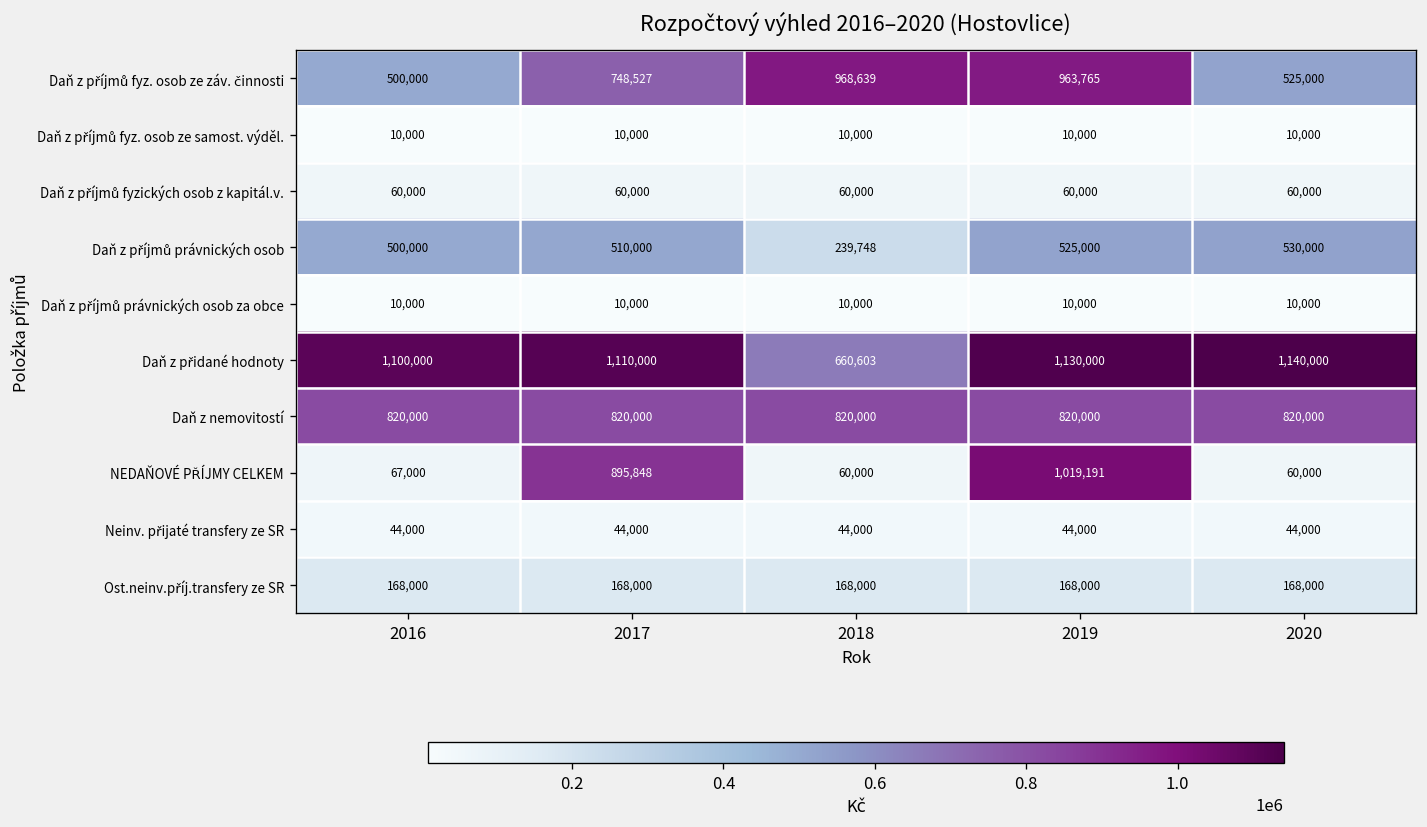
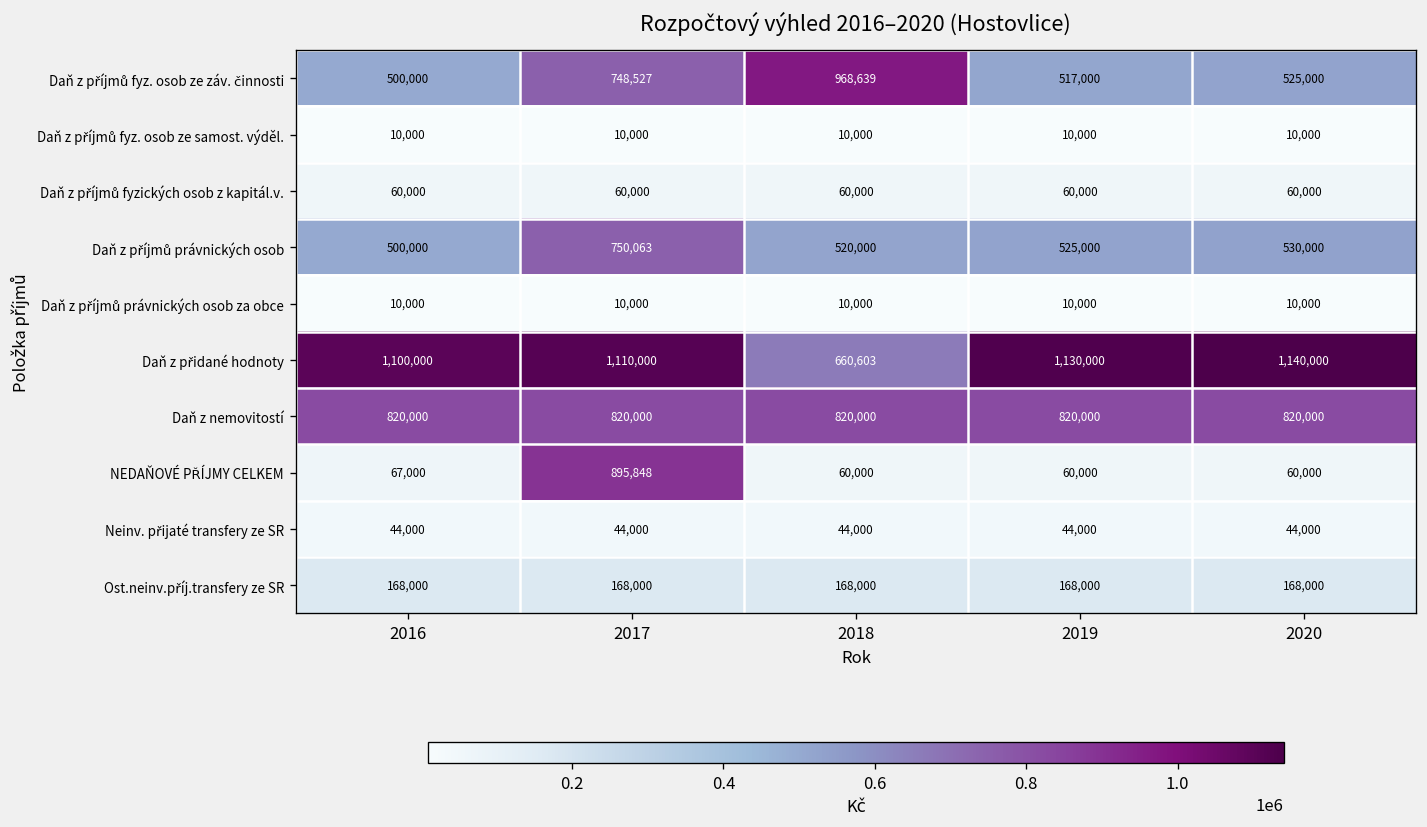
  {
    "Daň z příjmů fyz. osob ze záv. činnosti": {
      "2016": "500,000",
      "2017": "748,527",
      "2018": "968,639",
-     "2019": "963,765",
+     "2019": "517,000",
      "2020": "525,000"
    },
    "Daň z příjmů fyz. osob ze samost. výděl.": {
      "2016": "10,000",
      "2017": "10,000",
      "2018": "10,000",
      "2019": "10,000",
      "2020": "10,000"
    },
    "Daň z příjmů fyzických osob z kapitál.v.": {
      "2016": "60,000",
      "2017": "60,000",
      "2018": "60,000",
      "2019": "60,000",
      "2020": "60,000"
    },
    "Daň z příjmů právnických osob": {
      "2016": "500,000",
-     "2017": "510,000",
-     "2018": "239,748",
+     "2017": "750,063",
+     "2018": "520,000",
      "2019": "525,000",
      "2020": "530,000"
    },
    "Daň z příjmů právnických osob za obce": {
      "2016": "10,000",
      "2017": "10,000",
      "2018": "10,000",
      "2019": "10,000",
      "2020": "10,000"
    },
    "Daň z přidané hodnoty": {
      "2016": "1,100,000",
      "2017": "1,110,000",
      "2018": "660,603",
      "2019": "1,130,000",
      "2020": "1,140,000"
    },
    "Daň z nemovitostí": {
      "2016": "820,000",
      "2017": "820,000",
      "2018": "820,000",
      "2019": "820,000",
      "2020": "820,000"
    },
    "NEDAŇOVÉ PŘÍJMY CELKEM": {
      "2016": "67,000",
      "2017": "895,848",
      "2018": "60,000",
-     "2019": "1,019,191",
+     "2019": "60,000",
      "2020": "60,000"
    },
    "Neinv. přijaté transfery ze SR": {
      "2016": "44,000",
      "2017": "44,000",
      "2018": "44,000",
      "2019": "44,000",
      "2020": "44,000"
    },
    "Ost.neinv.příj.transfery ze SR": {
      "2016": "168,000",
      "2017": "168,000",
      "2018": "168,000",
      "2019": "168,000",
      "2020": "168,000"
    }
  }
